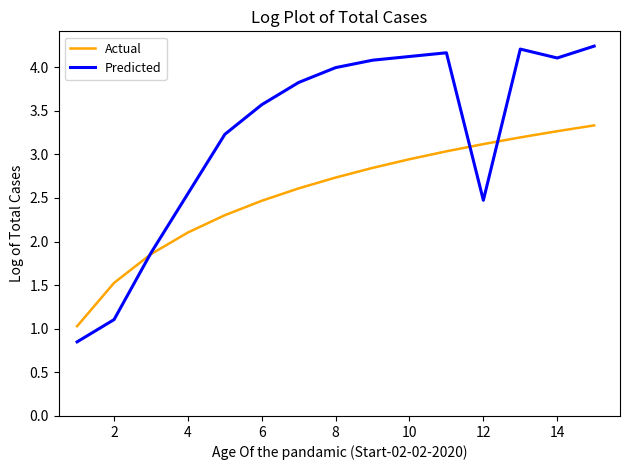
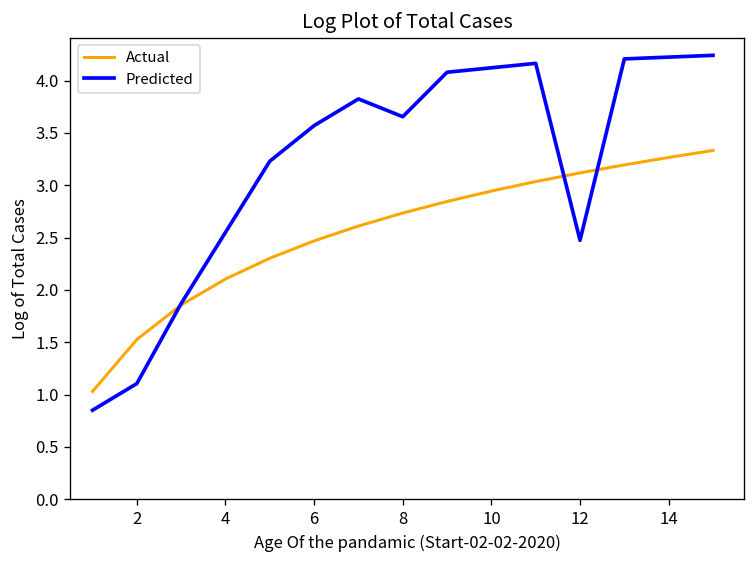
  {
    "Actual": {
      "2": 1.5,
      "4": 2.1,
      "6": 2.5,
      "8": 2.7,
      "10": 2.9,
      "12": 3.1,
      "14": 3.3
    },
    "Predicted": {
      "2": 1.1,
      "4": 2.6,
      "6": 3.6,
-     "8": 4.0,
+     "8": 3.7,
      "10": 4.1,
      "12": 2.5,
-     "14": 4.1
+     "14": 4.2
    }
  }
